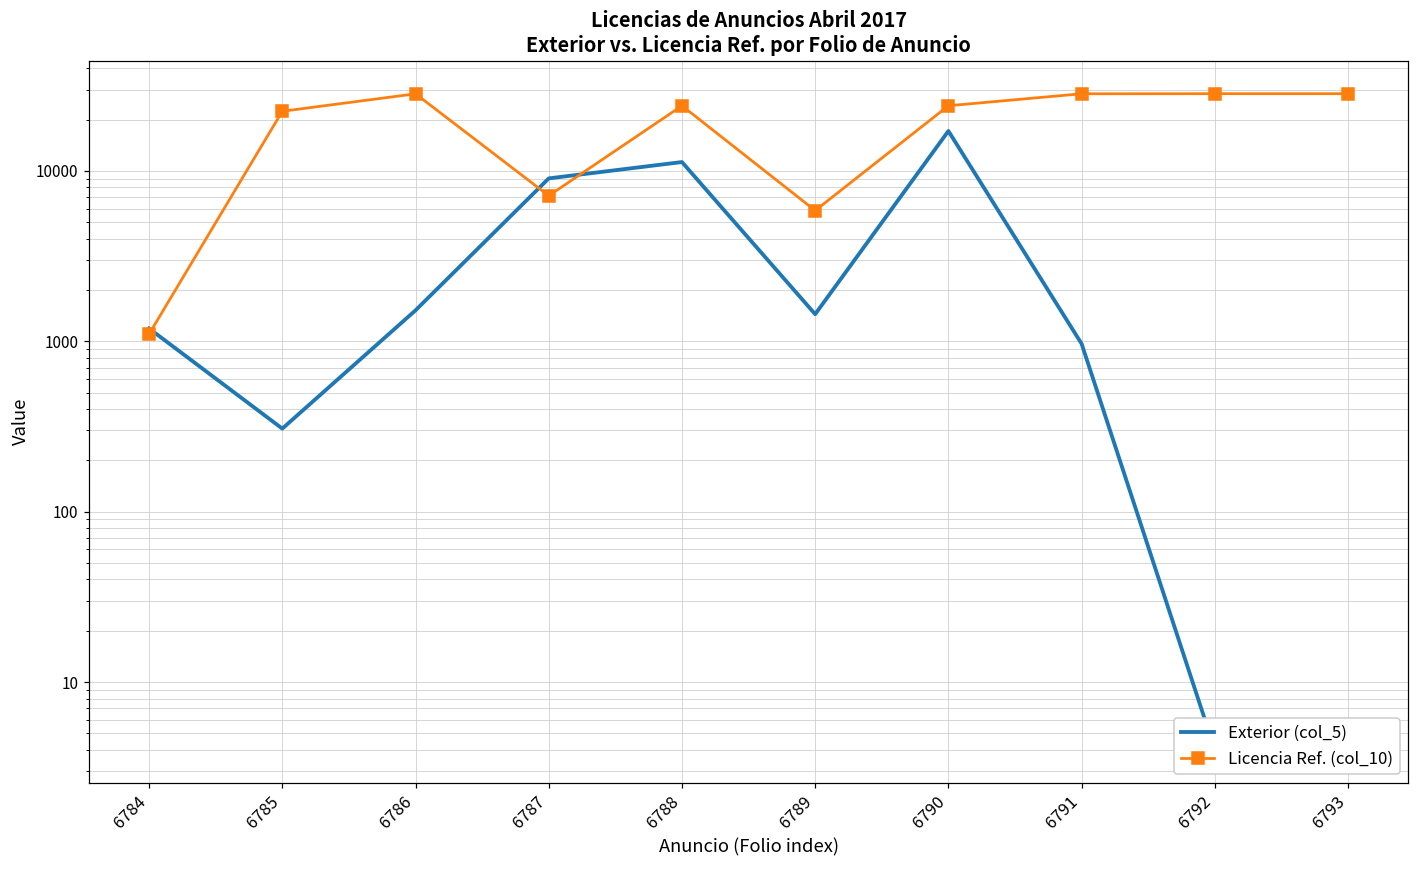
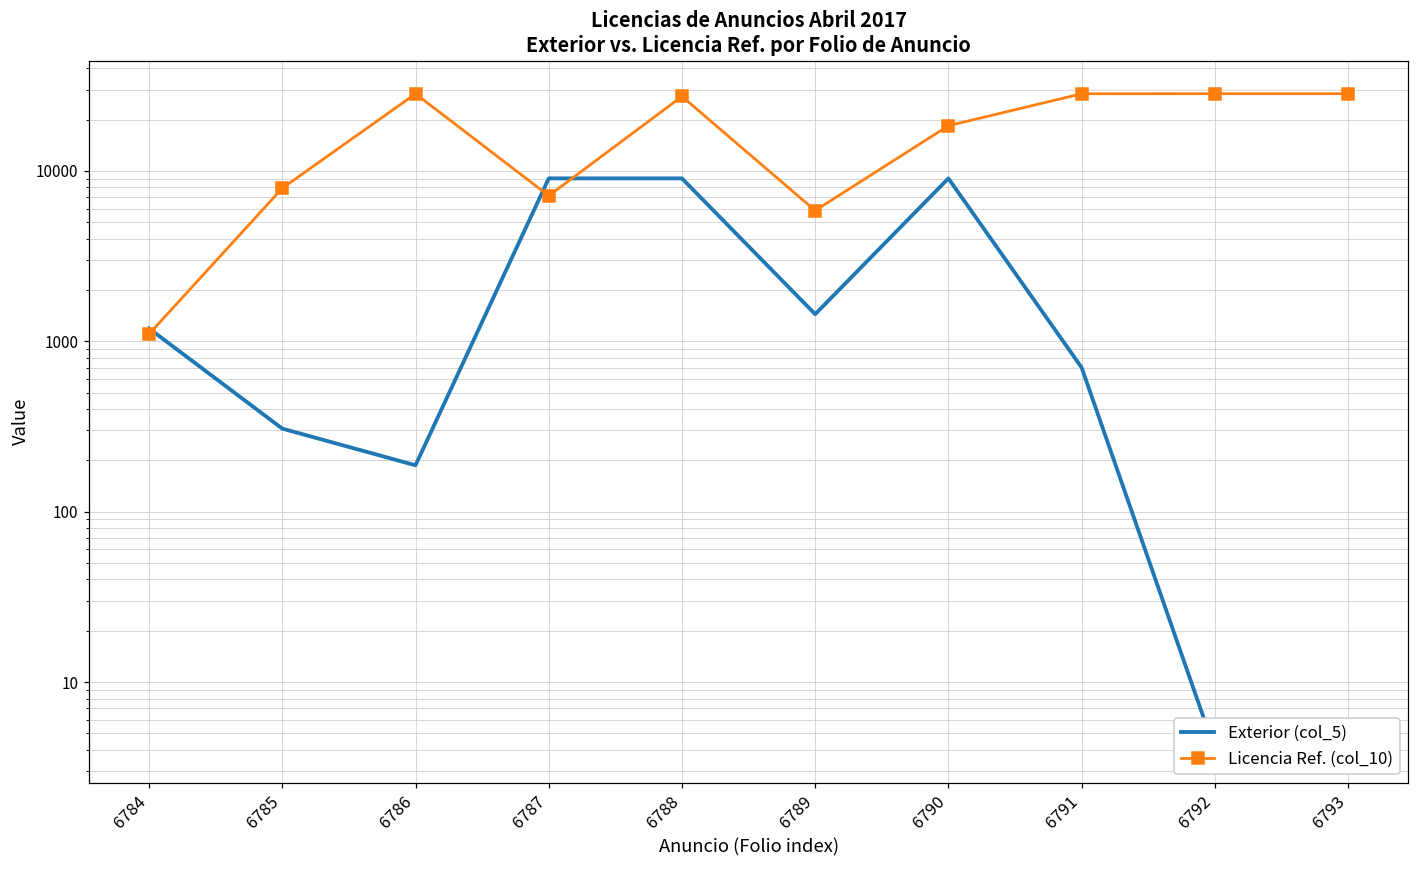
  {
    "Exterior (col_5)": {
      "6784": 1200,
      "6785": 310,
-     "6786": 1500,
+     "6786": 190,
      "6787": 9000,
-     "6788": 11000,
+     "6788": 9000,
      "6789": 1400,
-     "6790": 17000,
-     "6791": 1000
+     "6790": 9000,
+     "6791": 700
    },
    "Licencia Ref. (col_10)": {
      "6784": 1100,
-     "6785": 22000,
+     "6785": 8000,
      "6786": 28000,
      "6787": 7000,
-     "6788": 24000,
+     "6788": 27000,
      "6789": 5800,
-     "6790": 24000,
+     "6790": 18000,
      "6791": 28000,
      "6792": 28000,
      "6793": 28000
    }
  }
